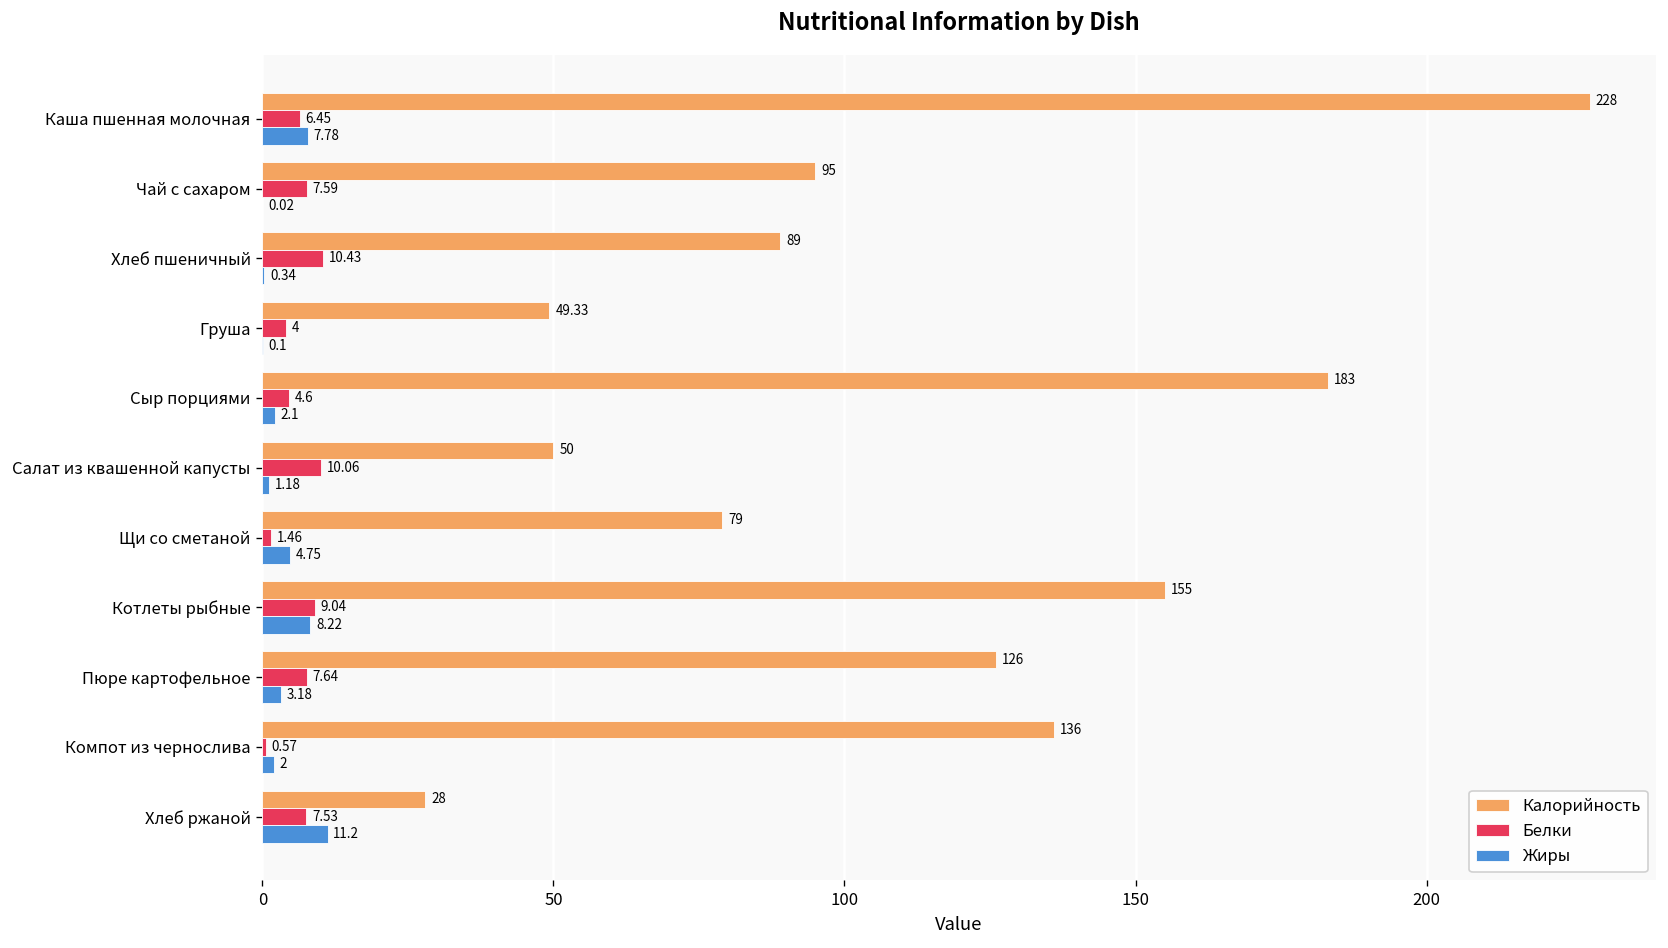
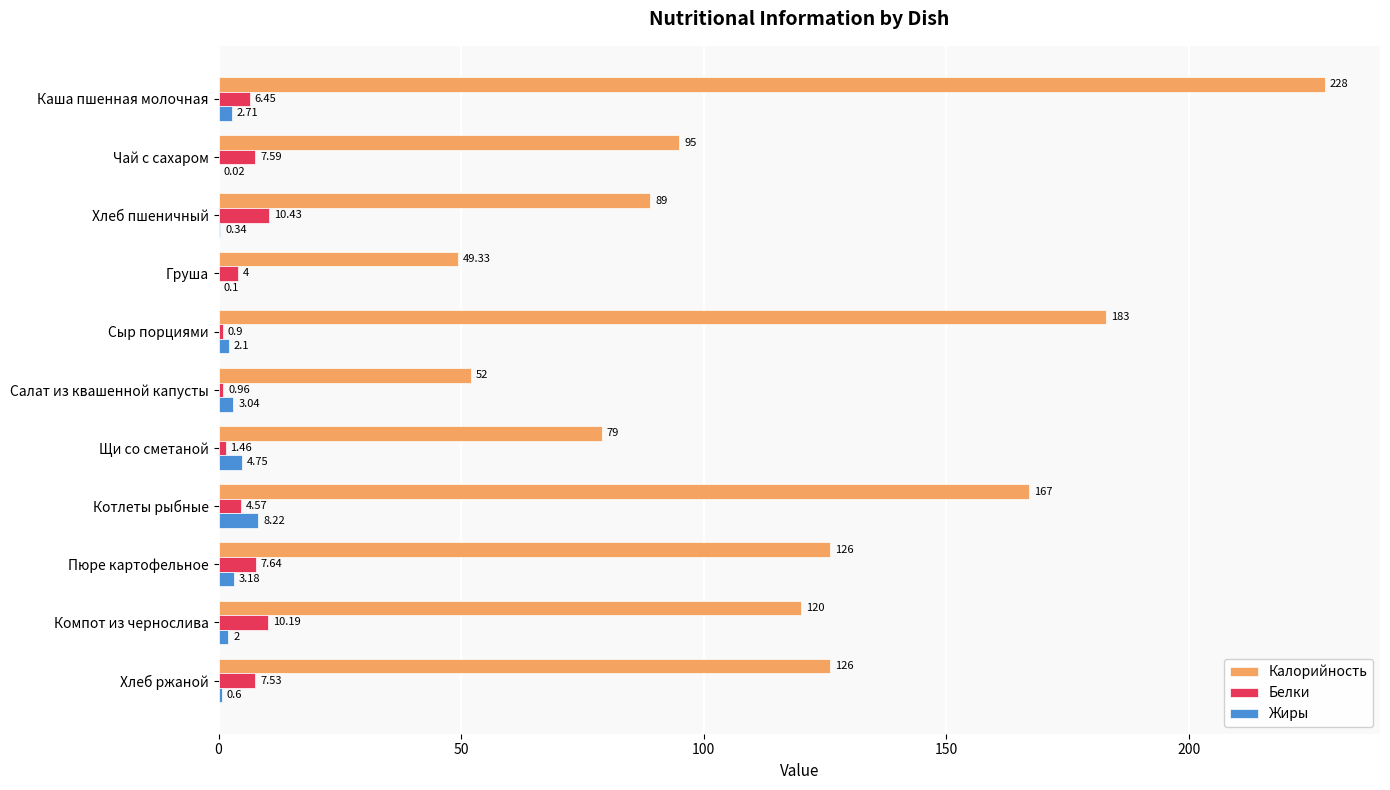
  {
    "Калорийность": {
      "Каша пшенная молочная": 228,
      "Чай с сахаром": 95,
      "Хлеб пшеничный": 89,
      "Груша": 49.33,
      "Сыр порциями": 183,
-     "Салат из квашенной капусты": 50,
+     "Салат из квашенной капусты": 52,
      "Щи со сметаной": 79,
-     "Котлеты рыбные": 155,
+     "Котлеты рыбные": 167,
      "Пюре картофельное": 126,
-     "Компот из чернослива": 136,
-     "Хлеб ржаной": 28
+     "Компот из чернослива": 120,
+     "Хлеб ржаной": 126
    },
    "Белки": {
      "Каша пшенная молочная": 6.45,
      "Чай с сахаром": 7.59,
      "Хлеб пшеничный": 10.43,
      "Груша": 4,
-     "Сыр порциями": 4.6,
-     "Салат из квашенной капусты": 10.06,
+     "Сыр порциями": 0.9,
+     "Салат из квашенной капусты": 0.96,
      "Щи со сметаной": 1.46,
-     "Котлеты рыбные": 9.04,
+     "Котлеты рыбные": 4.57,
      "Пюре картофельное": 7.64,
-     "Компот из чернослива": 0.57,
+     "Компот из чернослива": 10.19,
      "Хлеб ржаной": 7.53
    },
    "Жиры": {
-     "Каша пшенная молочная": 7.78,
+     "Каша пшенная молочная": 2.71,
      "Чай с сахаром": 0.02,
      "Хлеб пшеничный": 0.34,
      "Груша": 0.1,
      "Сыр порциями": 2.1,
-     "Салат из квашенной капусты": 1.18,
+     "Салат из квашенной капусты": 3.04,
      "Щи со сметаной": 4.75,
      "Котлеты рыбные": 8.22,
      "Пюре картофельное": 3.18,
      "Компот из чернослива": 2,
-     "Хлеб ржаной": 11.2
+     "Хлеб ржаной": 0.6
    }
  }
